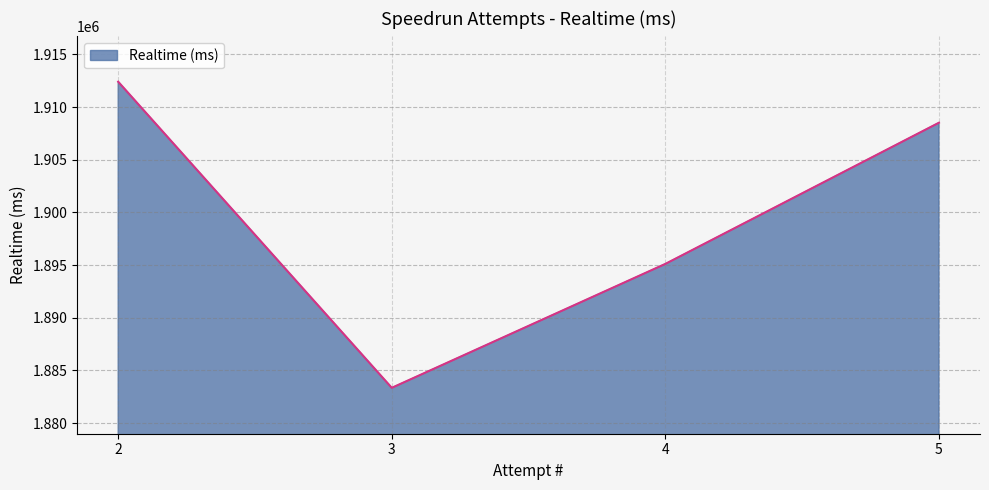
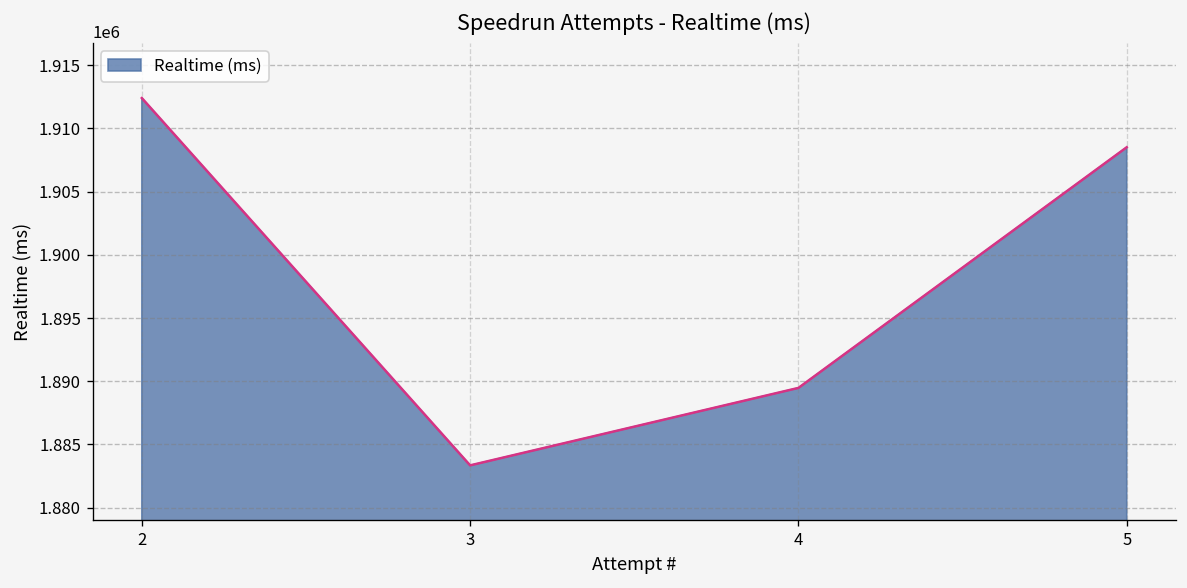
  {
    "2": 1912400,
    "3": 1883300,
-   "4": 1895100,
+   "4": 1889500,
    "5": 1908500
  }
